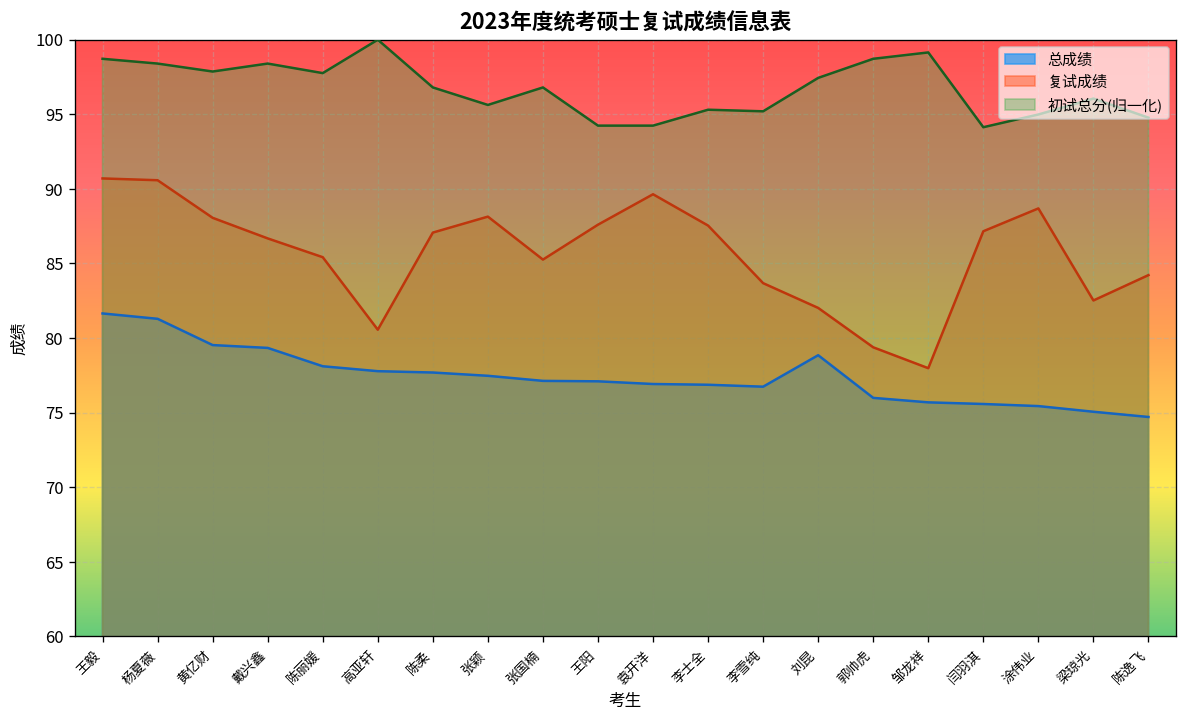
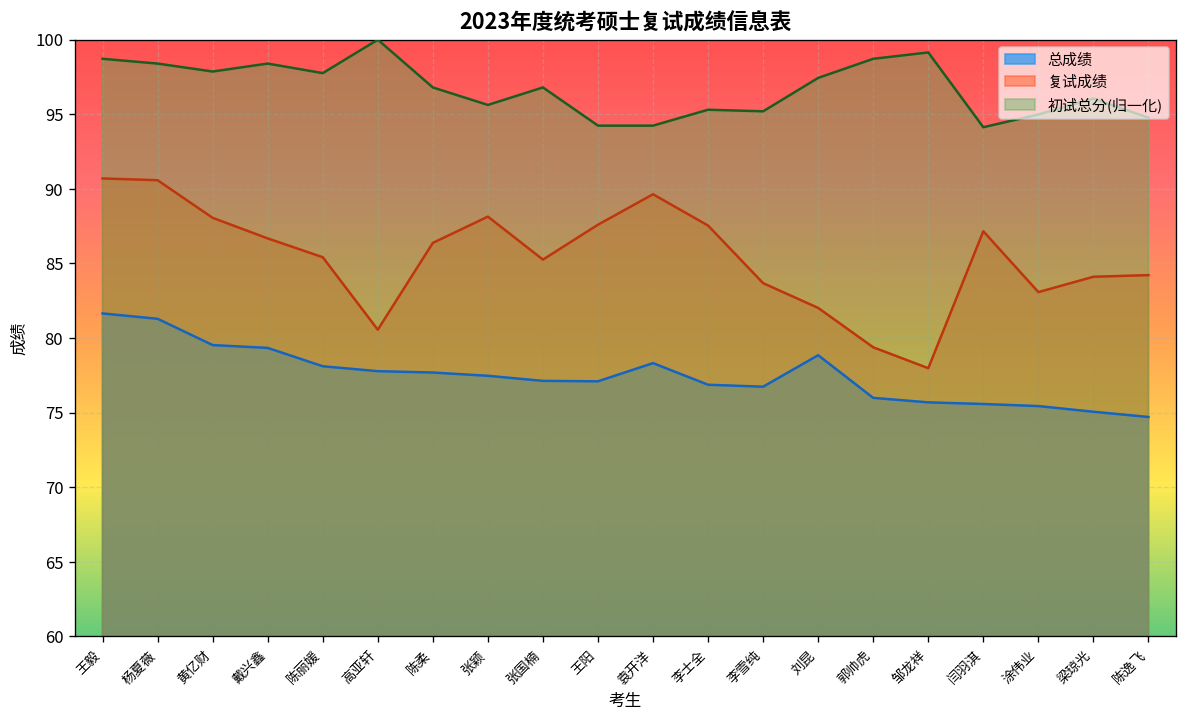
  {
    "总成绩": {
      "王毅": 81.7,
      "杨夏薇": 81.3,
      "黄亿财": 79.5,
      "戴兴鑫": 79.3,
      "陈丽媛": 78.1,
      "高亚轩": 77.8,
      "陈柔": 77.7,
      "张颖": 77.5,
      "张国楠": 77.1,
      "王阳": 77.1,
-     "袁开洋": 76.9,
+     "袁开洋": 78.3,
      "李士全": 76.9,
      "李雪纯": 76.7,
      "刘昆": 78.9,
      "郭帅虎": 76.0,
      "邹龙祥": 75.7,
      "闫羽淇": 75.6,
      "涂伟业": 75.4,
      "梁琼光": 75.1,
      "陈逸飞": 74.7
    },
    "复试成绩": {
      "王毅": 90.7,
      "杨夏薇": 90.6,
      "黄亿财": 88.1,
      "戴兴鑫": 86.7,
      "陈丽媛": 85.4,
      "高亚轩": 80.6,
-     "陈柔": 87.1,
+     "陈柔": 86.4,
      "张颖": 88.1,
      "张国楠": 85.3,
      "王阳": 87.6,
      "袁开洋": 89.6,
      "李士全": 87.5,
      "李雪纯": 83.7,
      "刘昆": 82.0,
      "郭帅虎": 79.4,
      "邹龙祥": 78.0,
      "闫羽淇": 87.2,
-     "涂伟业": 88.7,
-     "梁琼光": 82.5,
+     "涂伟业": 83.1,
+     "梁琼光": 84.1,
      "陈逸飞": 84.2
    },
    "初试总分(归一化)": {
      "王毅": 98.7,
      "杨夏薇": 98.4,
      "黄亿财": 97.9,
      "戴兴鑫": 98.4,
      "陈丽媛": 97.8,
      "高亚轩": 100.0,
      "陈柔": 96.8,
      "张颖": 95.6,
      "张国楠": 96.8,
      "王阳": 94.2,
      "袁开洋": 94.2,
      "李士全": 95.3,
      "李雪纯": 95.2,
      "刘昆": 97.4,
      "郭帅虎": 98.7,
      "邹龙祥": 99.1,
      "闫羽淇": 94.1
    }
  }
